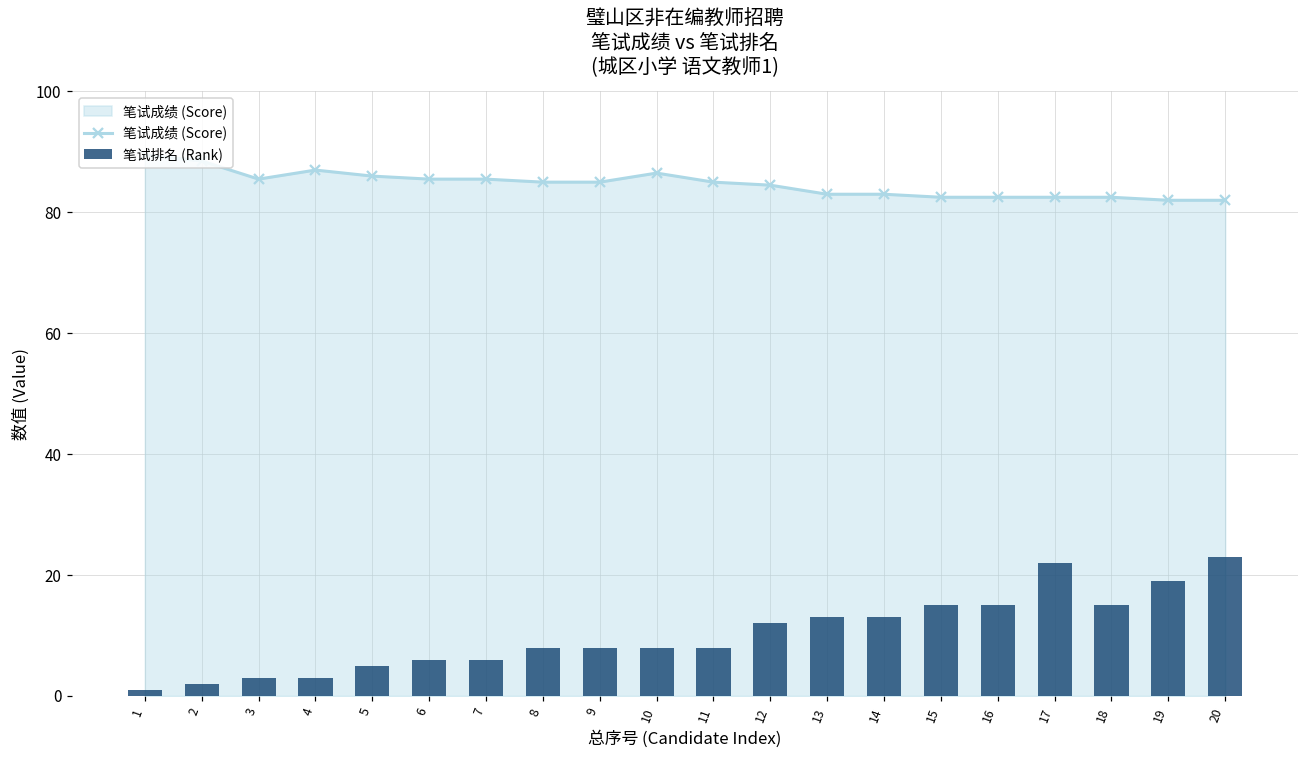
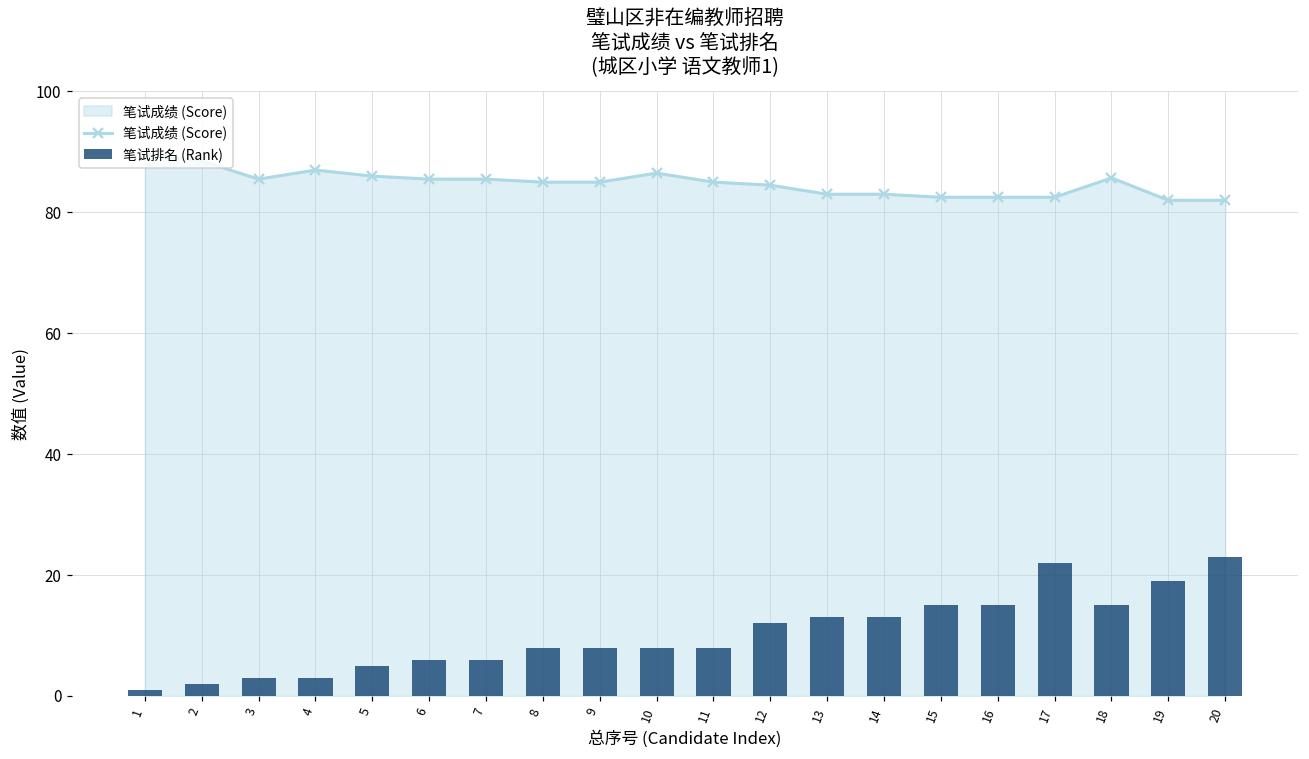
  {
    "笔试排名 (Rank)": {
      "1": 1,
      "2": 2,
      "3": 3,
      "4": 3,
      "5": 5,
      "6": 6,
      "7": 6,
      "8": 8,
      "9": 8,
      "10": 8,
      "11": 8,
      "12": 12,
      "13": 13,
      "14": 13,
      "15": 15,
      "16": 15,
      "17": 22,
      "18": 15,
      "19": 19,
      "20": 23
    },
    "笔试成绩 (Score)": {
      "3": 86,
      "4": 87,
      "5": 86,
      "6": 86,
      "7": 86,
      "8": 85,
      "9": 85,
      "10": 87,
      "11": 85,
      "12": 85,
      "13": 83,
      "14": 83,
      "15": 83,
      "16": 83,
      "17": 83,
-     "18": 83,
+     "18": 86,
      "19": 82,
      "20": 82
    }
  }
